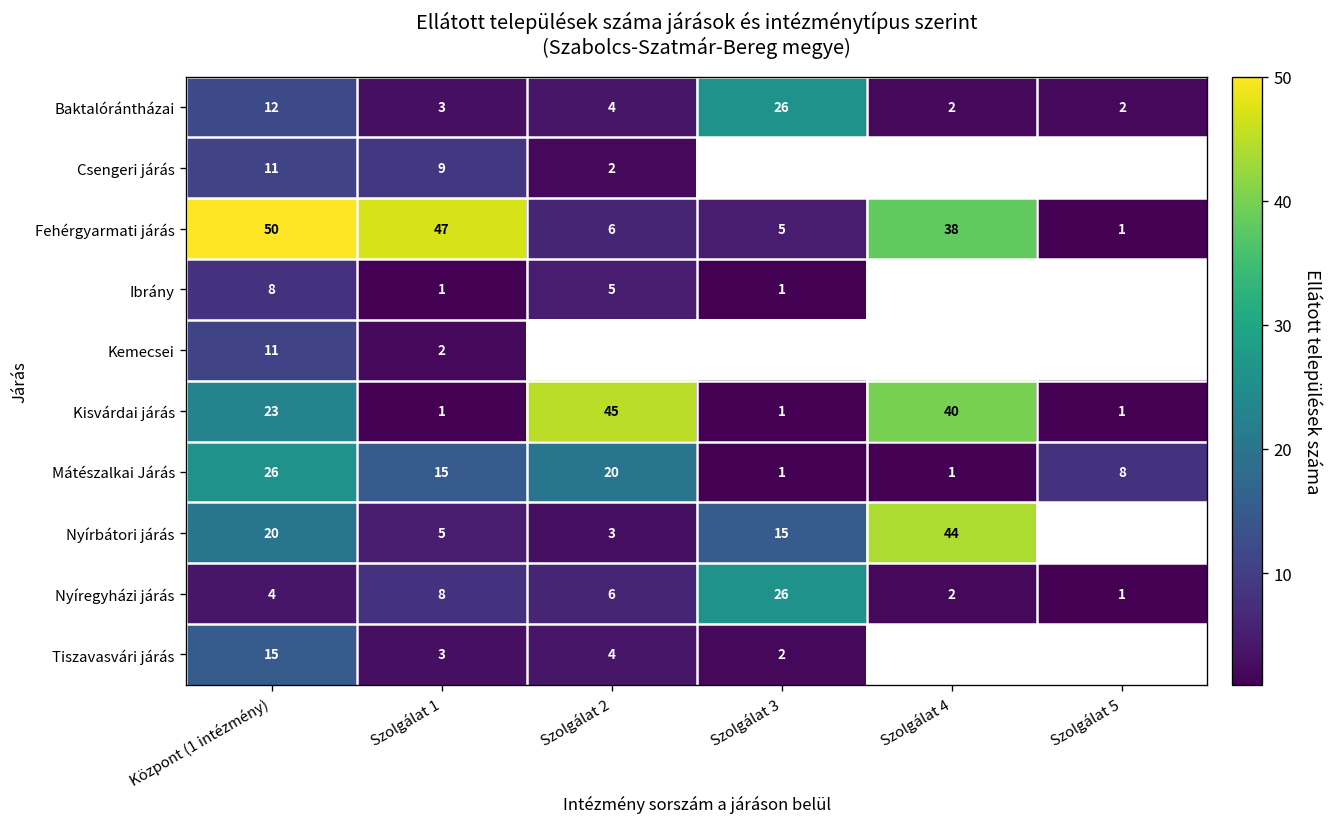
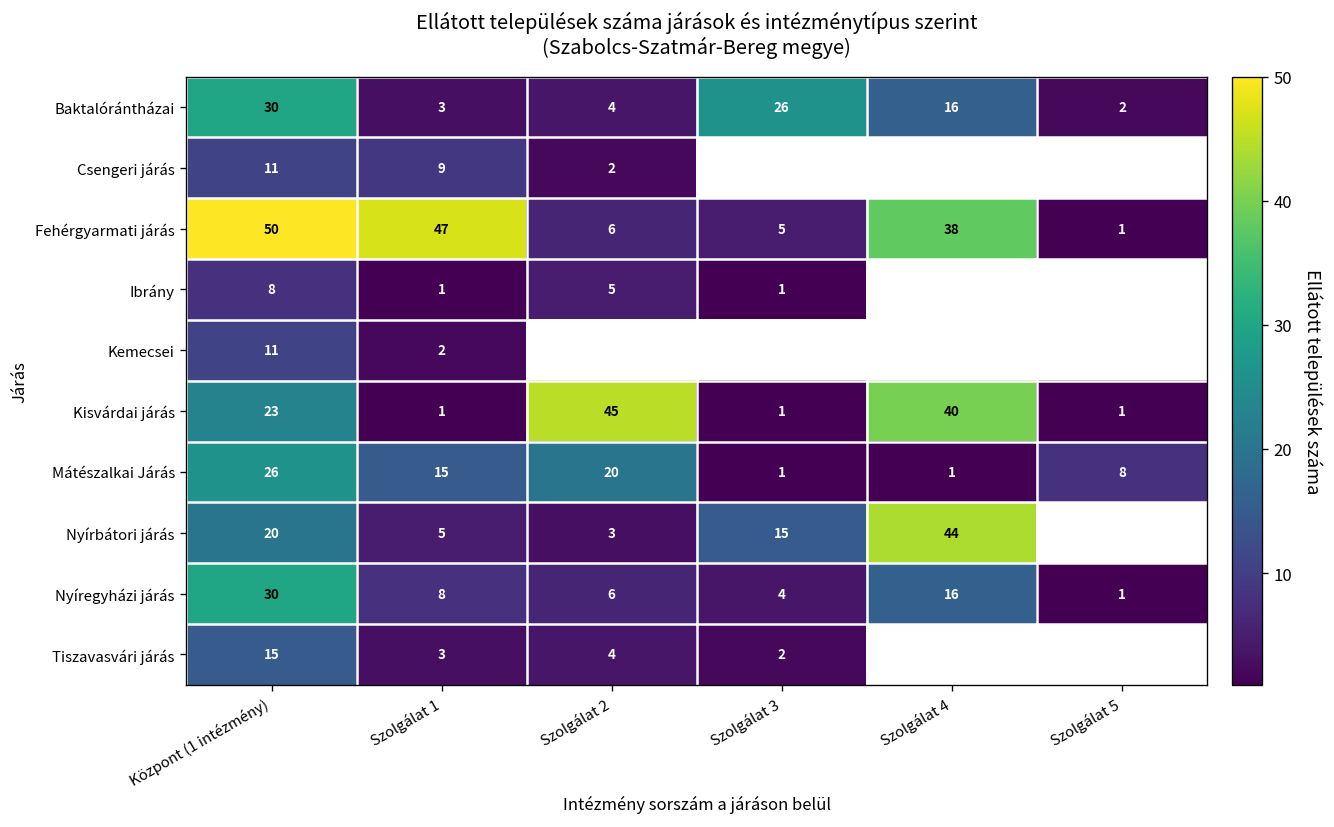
  {
    "Baktalórántházai": {
-     "Központ (1 intézmény)": 12,
+     "Központ (1 intézmény)": 30,
      "Szolgálat 1": 3,
      "Szolgálat 2": 4,
      "Szolgálat 3": 26,
-     "Szolgálat 4": 2,
+     "Szolgálat 4": 16,
      "Szolgálat 5": 2
    },
    "Csengeri járás": {
      "Központ (1 intézmény)": 11,
      "Szolgálat 1": 9,
      "Szolgálat 2": 2
    },
    "Fehérgyarmati járás": {
      "Központ (1 intézmény)": 50,
      "Szolgálat 1": 47,
      "Szolgálat 2": 6,
      "Szolgálat 3": 5,
      "Szolgálat 4": 38,
      "Szolgálat 5": 1
    },
    "Ibrány": {
      "Központ (1 intézmény)": 8,
      "Szolgálat 1": 1,
      "Szolgálat 2": 5,
      "Szolgálat 3": 1
    },
    "Kemecsei": {
      "Központ (1 intézmény)": 11,
      "Szolgálat 1": 2
    },
    "Kisvárdai járás": {
      "Központ (1 intézmény)": 23,
      "Szolgálat 1": 1,
      "Szolgálat 2": 45,
      "Szolgálat 3": 1,
      "Szolgálat 4": 40,
      "Szolgálat 5": 1
    },
    "Mátészalkai Járás": {
      "Központ (1 intézmény)": 26,
      "Szolgálat 1": 15,
      "Szolgálat 2": 20,
      "Szolgálat 3": 1,
      "Szolgálat 4": 1,
      "Szolgálat 5": 8
    },
    "Nyírbátori járás": {
      "Központ (1 intézmény)": 20,
      "Szolgálat 1": 5,
      "Szolgálat 2": 3,
      "Szolgálat 3": 15,
      "Szolgálat 4": 44
    },
    "Nyíregyházi járás": {
-     "Központ (1 intézmény)": 4,
+     "Központ (1 intézmény)": 30,
      "Szolgálat 1": 8,
      "Szolgálat 2": 6,
-     "Szolgálat 3": 26,
-     "Szolgálat 4": 2,
+     "Szolgálat 3": 4,
+     "Szolgálat 4": 16,
      "Szolgálat 5": 1
    },
    "Tiszavasvári járás": {
      "Központ (1 intézmény)": 15,
      "Szolgálat 1": 3,
      "Szolgálat 2": 4,
      "Szolgálat 3": 2
    }
  }
